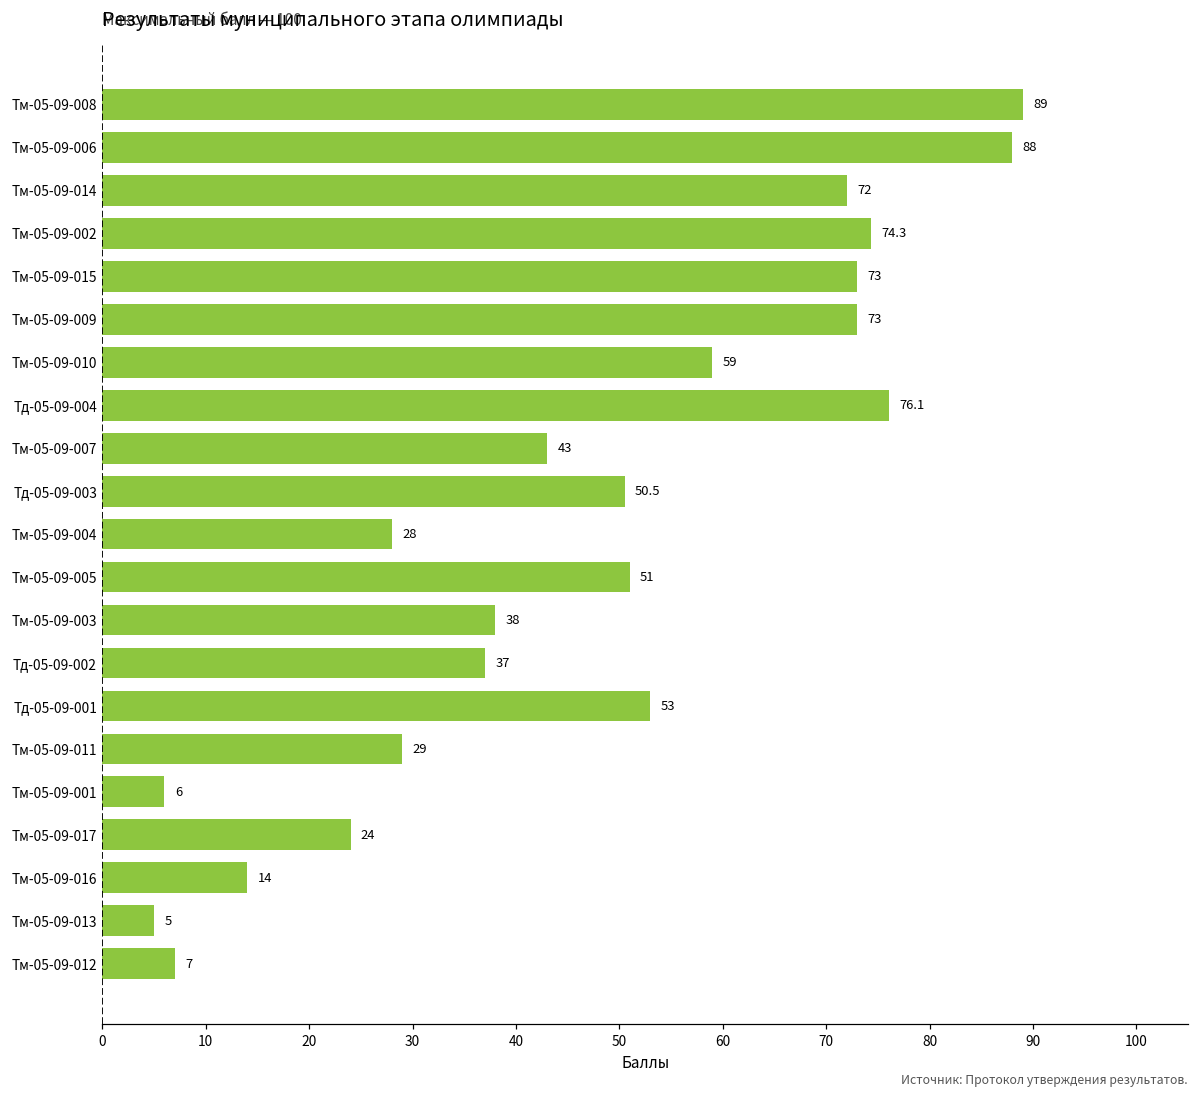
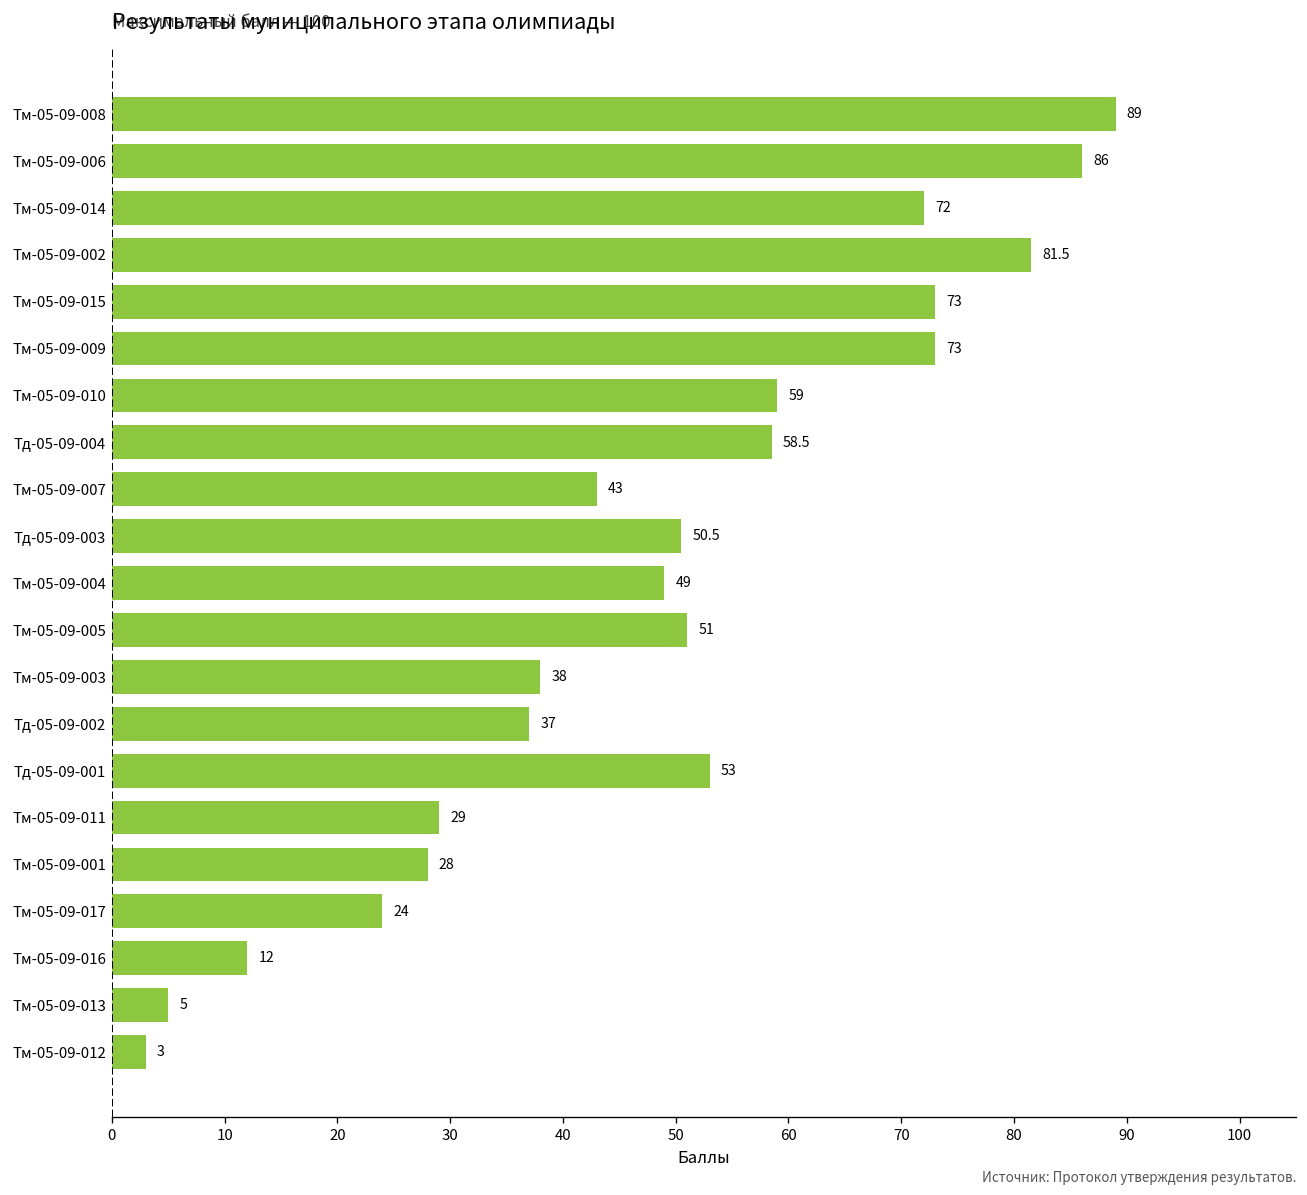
  {
    "Тм-05-09-008": 89,
-   "Тм-05-09-006": 88,
+   "Тм-05-09-006": 86,
    "Тм-05-09-014": 72,
-   "Тм-05-09-002": 74.3,
+   "Тм-05-09-002": 81.5,
    "Тм-05-09-015": 73,
    "Тм-05-09-009": 73,
    "Тм-05-09-010": 59,
-   "Тд-05-09-004": 76.1,
+   "Тд-05-09-004": 58.5,
    "Тм-05-09-007": 43,
    "Тд-05-09-003": 50.5,
-   "Тм-05-09-004": 28,
+   "Тм-05-09-004": 49,
    "Тм-05-09-005": 51,
    "Тм-05-09-003": 38,
    "Тд-05-09-002": 37,
    "Тд-05-09-001": 53,
    "Тм-05-09-011": 29,
-   "Тм-05-09-001": 6,
+   "Тм-05-09-001": 28,
    "Тм-05-09-017": 24,
-   "Тм-05-09-016": 14,
+   "Тм-05-09-016": 12,
    "Тм-05-09-013": 5,
-   "Тм-05-09-012": 7
+   "Тм-05-09-012": 3
  }
